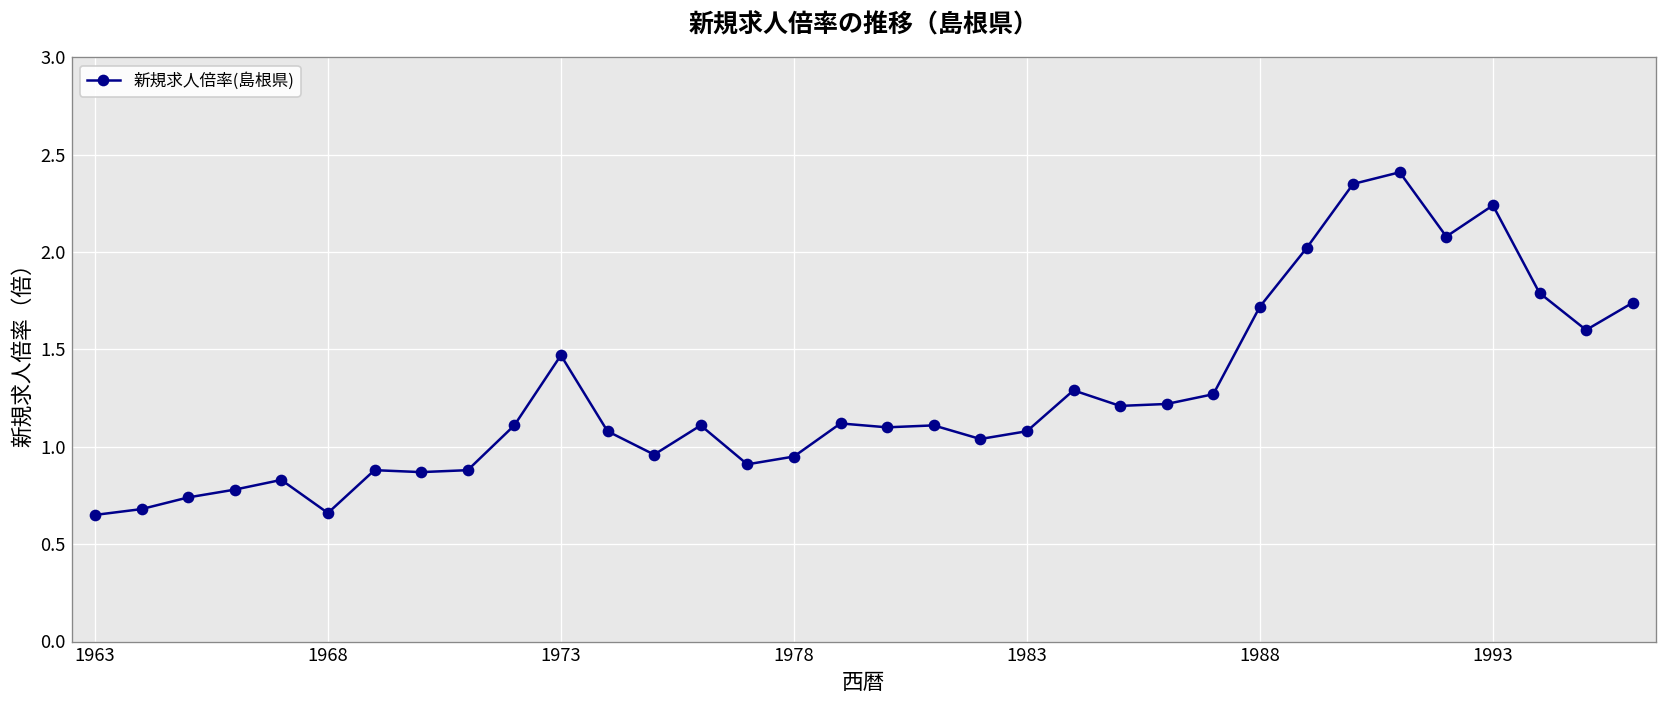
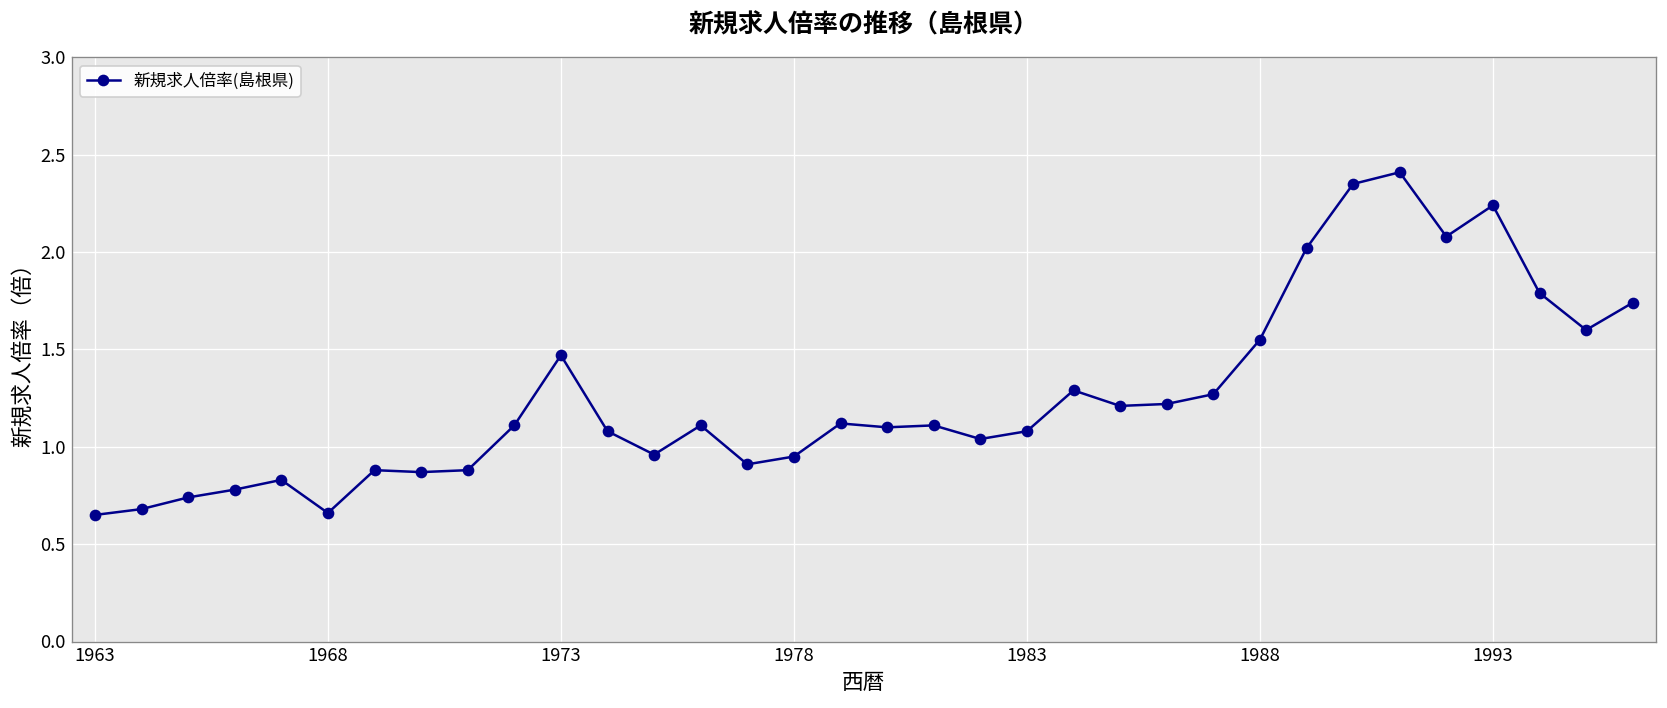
  {
    "1963": 0.65,
    "1968": 0.66,
    "1973": 1.47,
    "1978": 0.95,
    "1983": 1.08,
-   "1988": 1.72,
+   "1988": 1.55,
    "1993": 2.24
  }
